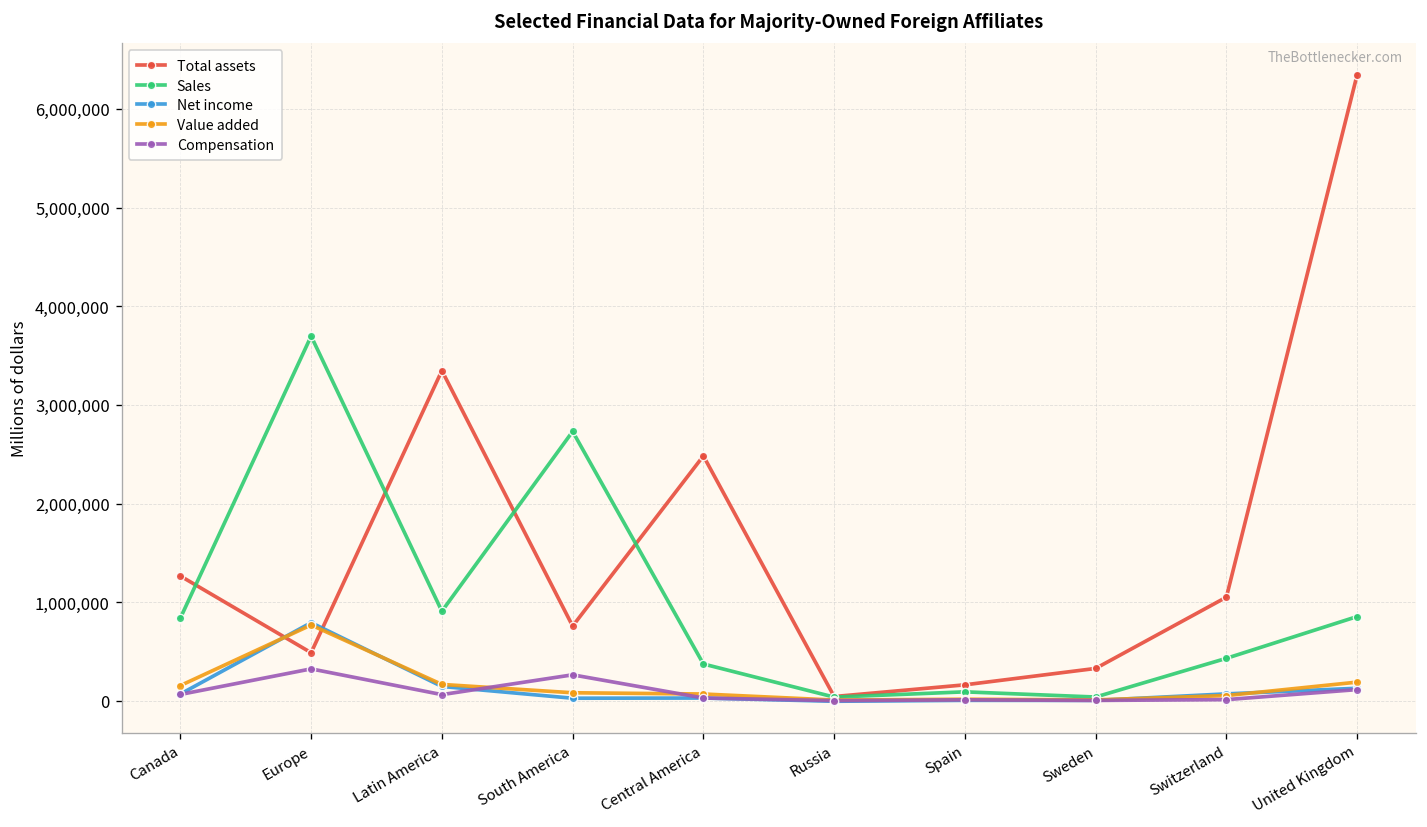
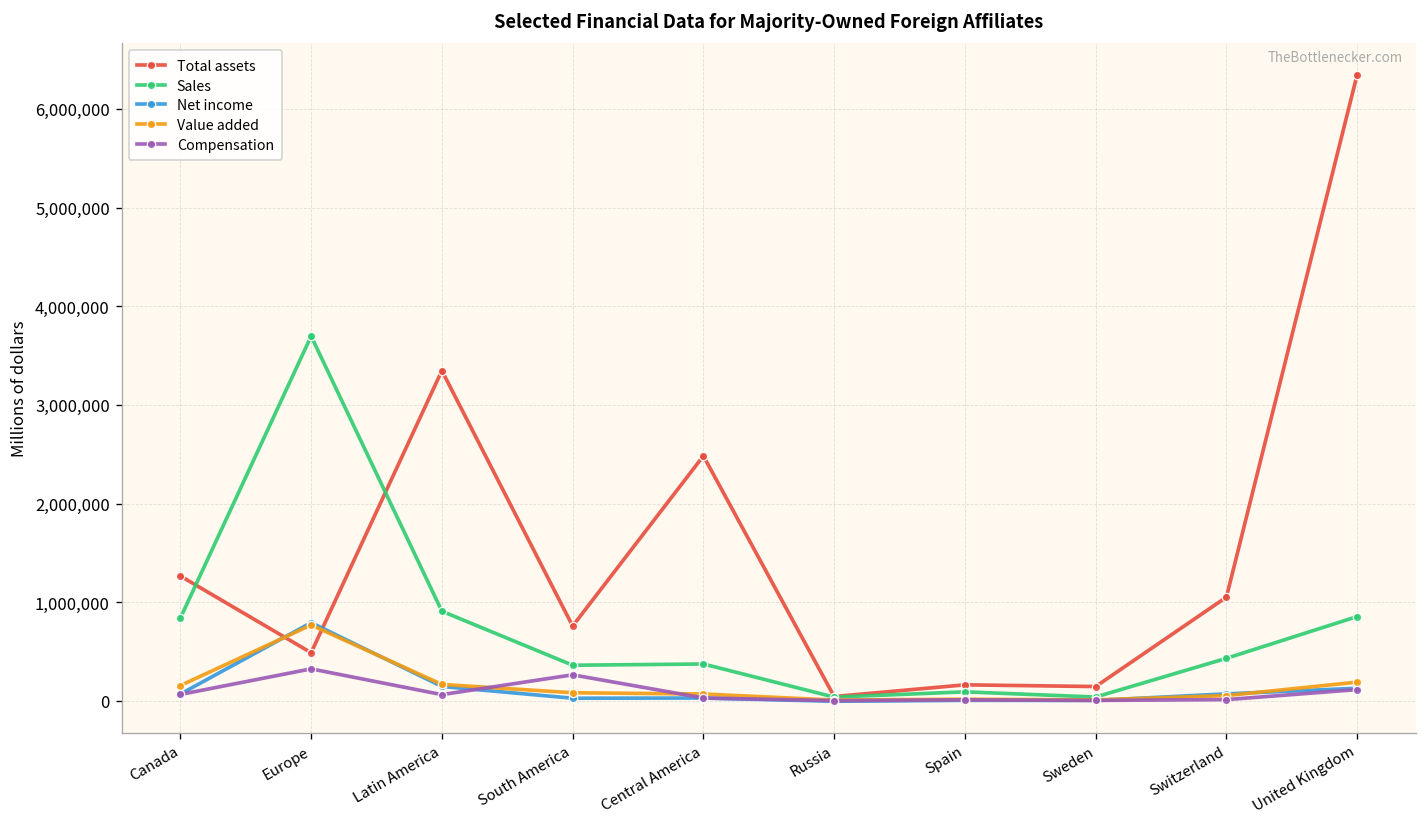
  {
    "Total assets": {
      "Canada": "1,300,000",
      "Europe": "500,000",
      "Latin America": "3,300,000",
      "South America": "800,000",
      "Central America": "2,500,000",
      "Spain": "200,000",
-     "Sweden": "300,000",
+     "Sweden": "100,000",
      "Switzerland": "1,100,000",
      "United Kingdom": "6,300,000"
    },
    "Sales": {
      "Canada": "800,000",
      "Europe": "3,700,000",
      "Latin America": "900,000",
-     "South America": "2,700,000",
+     "South America": "400,000",
      "Central America": "400,000",
      "Spain": "100,000",
      "Switzerland": "400,000",
      "United Kingdom": "900,000"
    },
    "Net income": {
      "South America": "0"
    },
    "Value added": {
      "Canada": "200,000",
      "South America": "100,000",
      "Central America": "100,000",
      "United Kingdom": "200,000"
    },
    "Compensation": {
      "Europe": "300,000",
      "Latin America": "100,000",
      "South America": "300,000",
      "Switzerland": "0"
    }
  }
